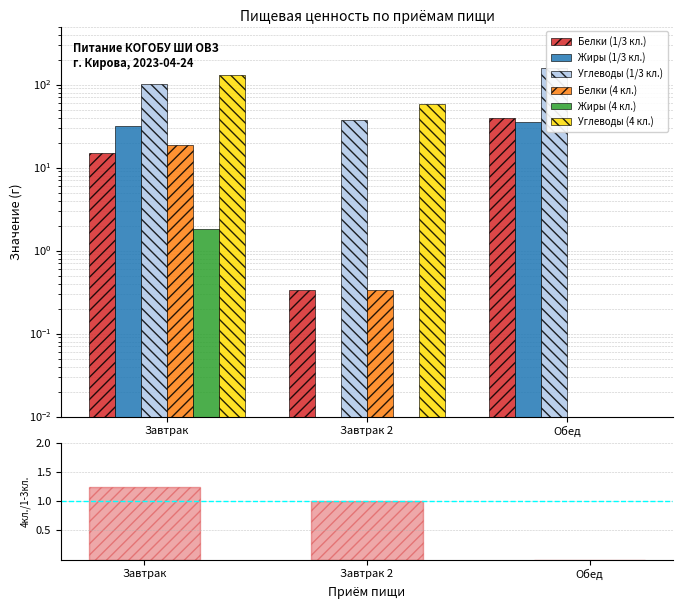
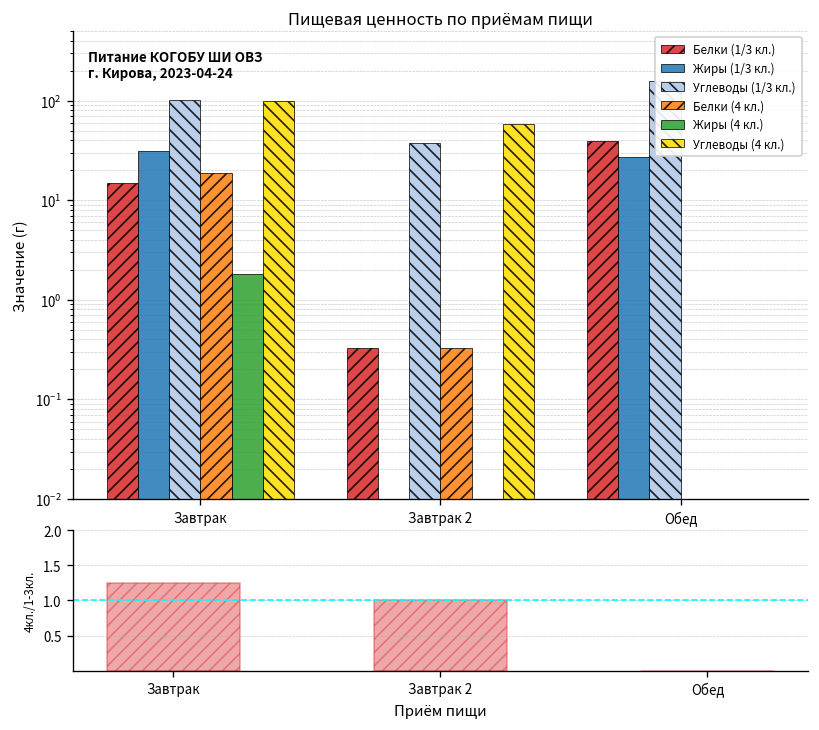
  {
    "Пищевая ценность по приёмам пищи": {
      "Белки (1/3 кл.)": {
        "Завтрак": 15,
        "Завтрак 2": 0.33,
        "Обед": 40
      },
      "Жиры (1/3 кл.)": {
        "Завтрак": 31,
-       "Обед": 35
+       "Обед": 27
      },
      "Углеводы (1/3 кл.)": {
        "Завтрак 2": 40
      },
      "Белки (4 кл.)": {
        "Завтрак": 19,
        "Завтрак 2": 0.33
      },
      "Жиры (4 кл.)": {
        "Завтрак": 1.8
      },
      "Углеводы (4 кл.)": {
-       "Завтрак": 130,
+       "Завтрак": 100,
        "Завтрак 2": 60
      }
    }
  }
